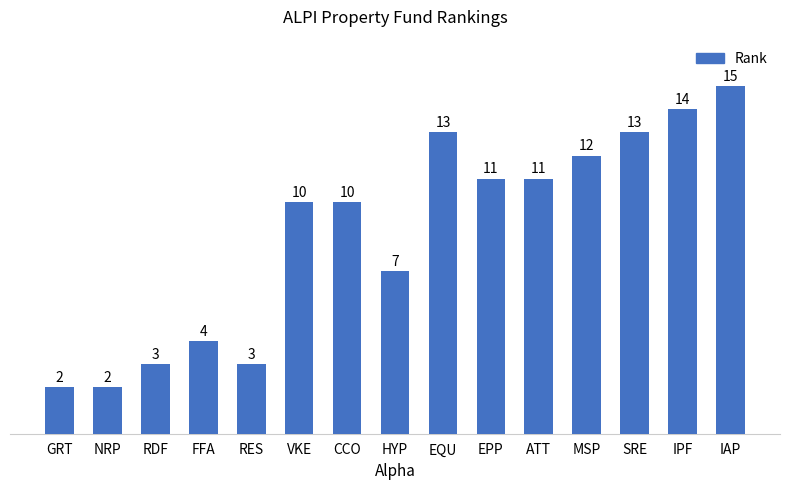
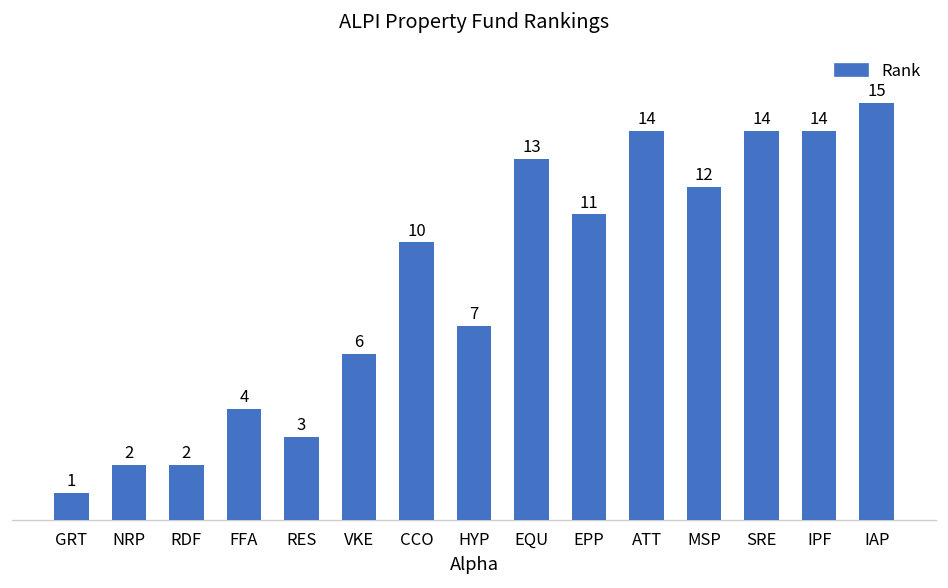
  {
-   "GRT": 2,
+   "GRT": 1,
    "NRP": 2,
-   "RDF": 3,
+   "RDF": 2,
    "FFA": 4,
    "RES": 3,
-   "VKE": 10,
+   "VKE": 6,
    "CCO": 10,
    "HYP": 7,
    "EQU": 13,
    "EPP": 11,
-   "ATT": 11,
+   "ATT": 14,
    "MSP": 12,
-   "SRE": 13,
+   "SRE": 14,
    "IPF": 14,
    "IAP": 15
  }
